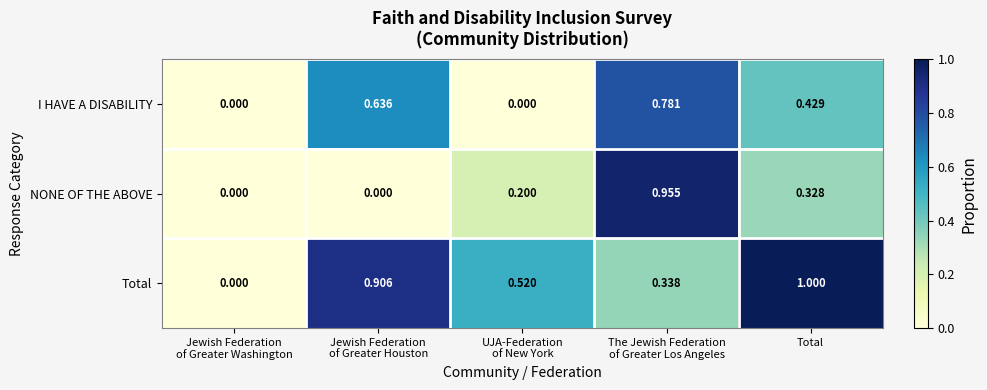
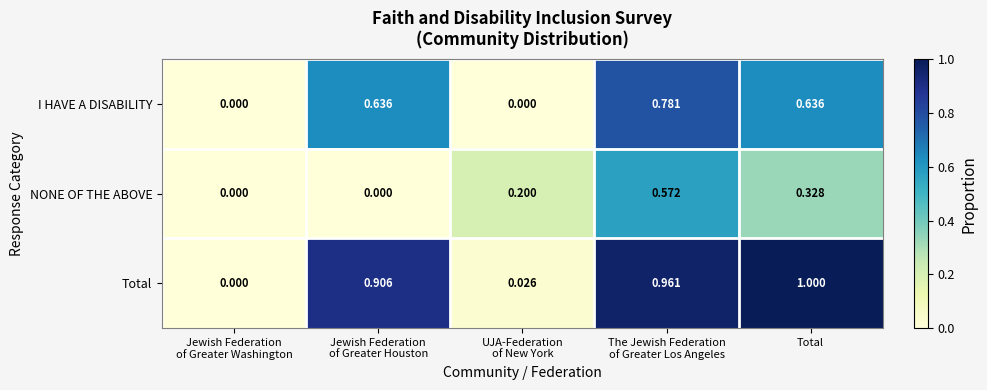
  {
    "I HAVE A DISABILITY": {
      "Jewish Federation of Greater Washington": 0.000,
      "Jewish Federation of Greater Houston": 0.636,
      "UJA-Federation of New York": 0.000,
      "The Jewish Federation of Greater Los Angeles": 0.781,
-     "Total": 0.429
+     "Total": 0.636
    },
    "NONE OF THE ABOVE": {
      "Jewish Federation of Greater Washington": 0.000,
      "Jewish Federation of Greater Houston": 0.000,
      "UJA-Federation of New York": 0.200,
-     "The Jewish Federation of Greater Los Angeles": 0.955,
+     "The Jewish Federation of Greater Los Angeles": 0.572,
      "Total": 0.328
    },
    "Total": {
      "Jewish Federation of Greater Washington": 0.000,
      "Jewish Federation of Greater Houston": 0.906,
-     "UJA-Federation of New York": 0.520,
-     "The Jewish Federation of Greater Los Angeles": 0.338,
+     "UJA-Federation of New York": 0.026,
+     "The Jewish Federation of Greater Los Angeles": 0.961,
      "Total": 1.000
    }
  }
